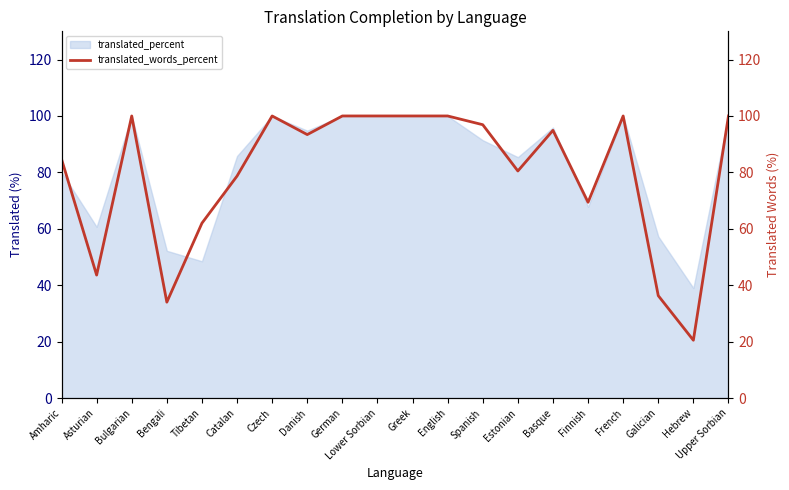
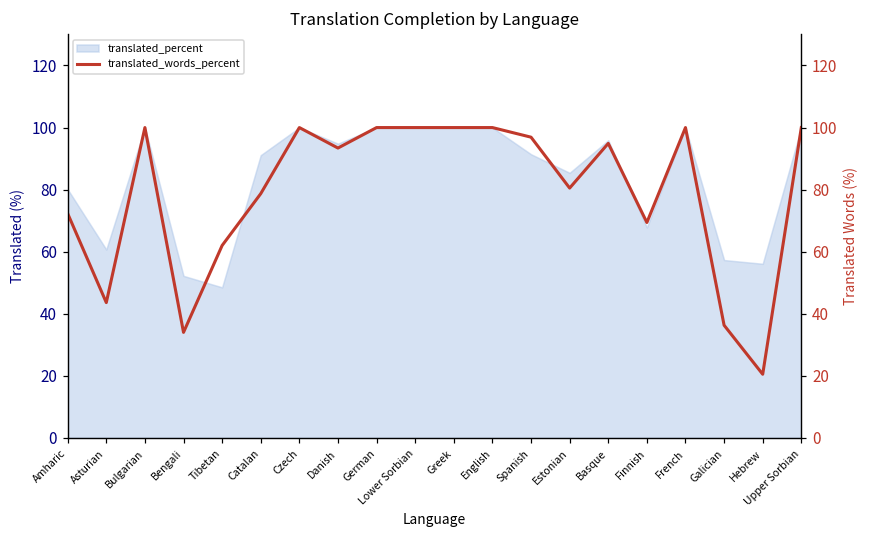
  {
    "translated_percent": {
      "Amharic": 80,
      "Asturian": 61,
      "Bulgarian": 100,
      "Bengali": 52,
      "Tibetan": 49,
-     "Catalan": 86,
+     "Catalan": 91,
      "Czech": 100,
      "Danish": 95,
      "German": 100,
      "Lower Sorbian": 100,
      "Greek": 100,
      "English": 100,
      "Spanish": 91,
      "Estonian": 85,
      "Basque": 96,
      "Finnish": 68,
      "French": 100,
      "Galician": 57,
-     "Hebrew": 39,
+     "Hebrew": 56,
      "Upper Sorbian": 100
    },
    "translated_words_percent": {
-     "Amharic": 85,
+     "Amharic": 72,
      "Asturian": 44,
      "Bulgarian": 100,
      "Bengali": 34,
      "Tibetan": 62,
      "Catalan": 79,
      "Czech": 100,
      "Danish": 93,
      "German": 100,
      "Lower Sorbian": 100,
      "Greek": 100,
      "English": 100,
      "Spanish": 97,
      "Estonian": 81,
      "Basque": 95,
      "Finnish": 69,
      "French": 100,
      "Galician": 36,
      "Hebrew": 21,
      "Upper Sorbian": 100
    }
  }
